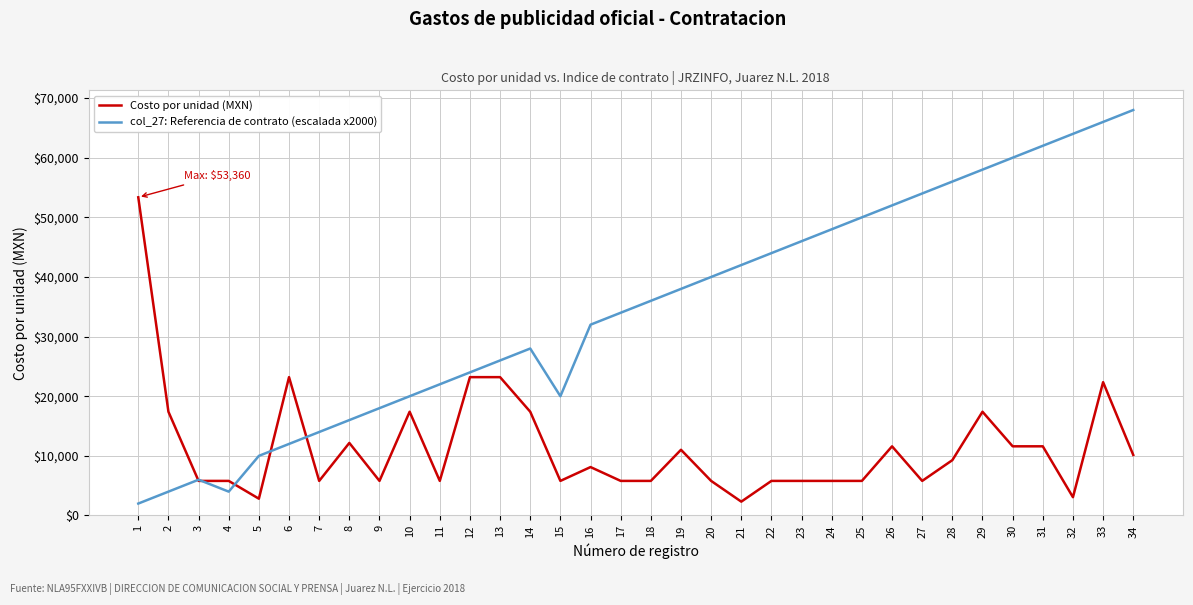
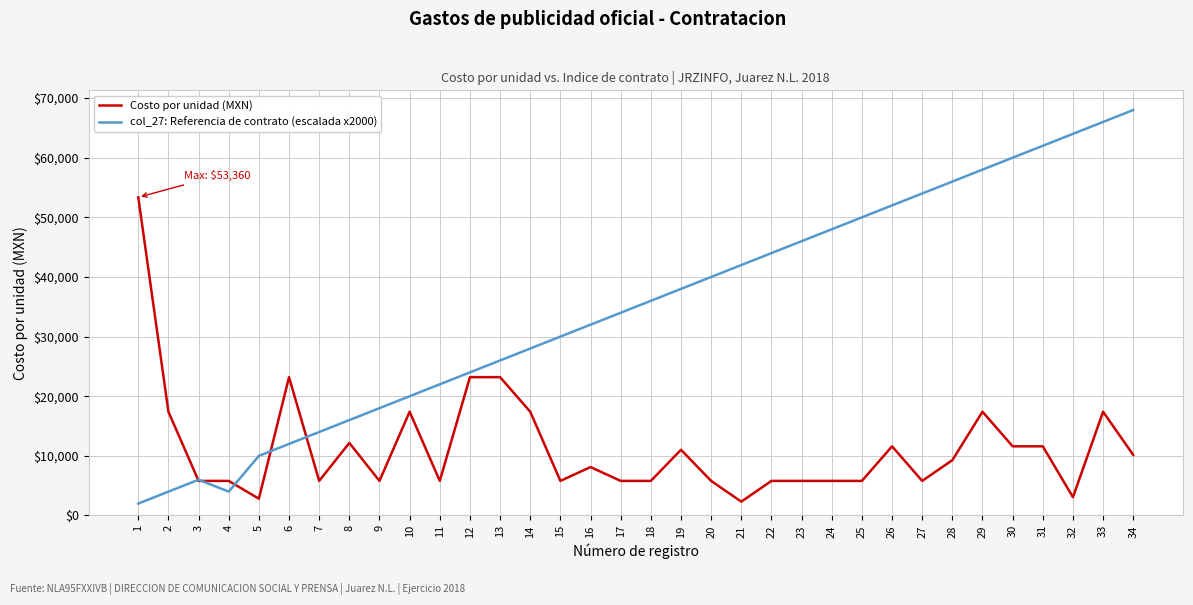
  {
    "Costo por unidad (MXN)": {
      "2": "$17,000",
      "4": "$6,000",
      "5": "$3,000",
      "6": "$23,000",
      "7": "$6,000",
      "8": "$12,000",
      "9": "$6,000",
      "10": "$17,000",
      "11": "$6,000",
      "12": "$23,000",
      "13": "$23,000",
      "14": "$17,000",
      "15": "$6,000",
      "16": "$8,000",
      "17": "$6,000",
      "18": "$6,000",
      "19": "$11,000",
      "20": "$6,000",
      "21": "$2,000",
      "22": "$6,000",
      "23": "$6,000",
      "24": "$6,000",
      "25": "$6,000",
      "26": "$12,000",
      "27": "$6,000",
      "28": "$9,000",
      "29": "$17,000",
      "30": "$12,000",
      "31": "$12,000",
      "32": "$3,000",
-     "33": "$22,000",
+     "33": "$17,000",
      "34": "$10,000"
    },
    "col_27: Referencia de contrato (escalada x2000)": {
      "1": "$2,000",
      "2": "$4,000",
      "4": "$4,000",
      "5": "$10,000",
      "6": "$12,000",
      "7": "$14,000",
      "8": "$16,000",
      "9": "$18,000",
      "10": "$20,000",
      "11": "$22,000",
      "12": "$24,000",
      "13": "$26,000",
      "14": "$28,000",
-     "15": "$20,000",
+     "15": "$30,000",
      "16": "$32,000",
      "17": "$34,000",
      "18": "$36,000",
      "19": "$38,000",
      "20": "$40,000",
      "21": "$42,000",
      "22": "$44,000",
      "23": "$46,000",
      "24": "$48,000",
      "25": "$50,000",
      "26": "$52,000",
      "27": "$54,000",
      "28": "$56,000",
      "29": "$58,000",
      "30": "$60,000",
      "31": "$62,000",
      "32": "$64,000",
      "33": "$66,000",
      "34": "$68,000"
    }
  }
